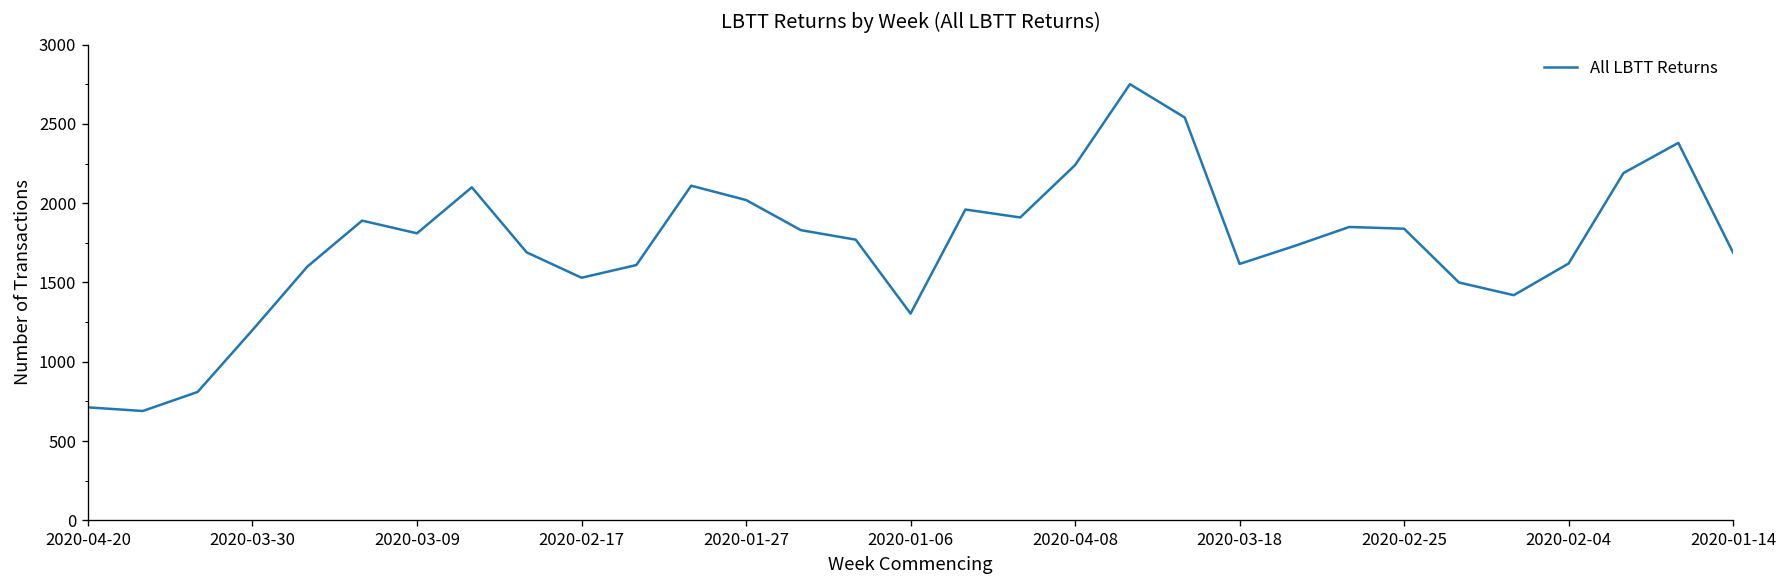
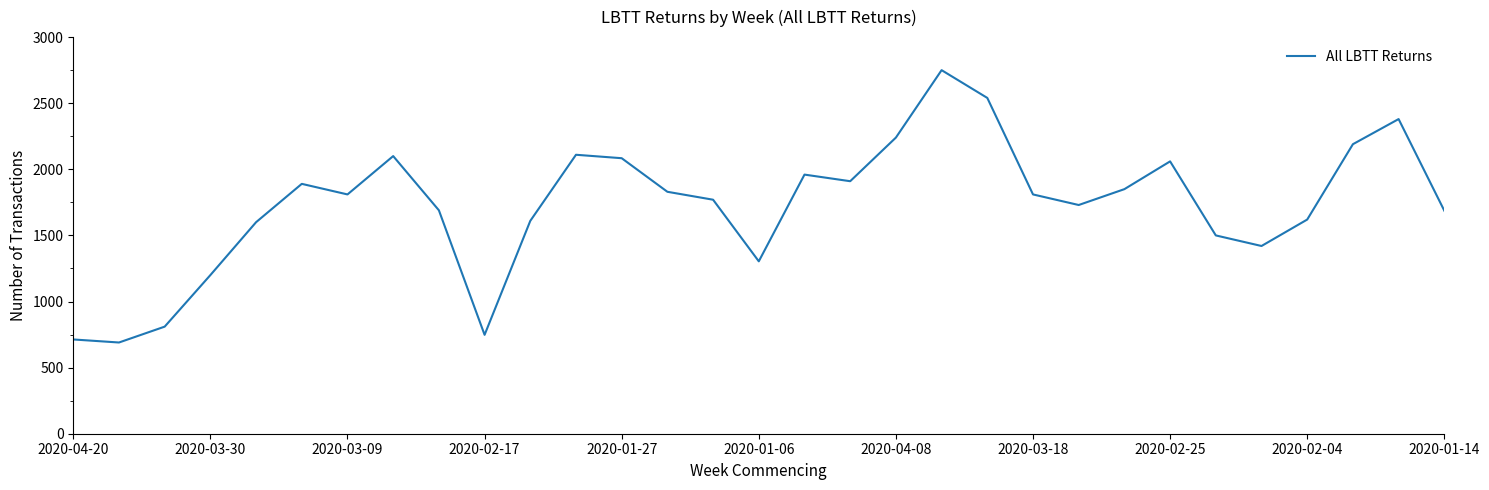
  {
    "2020-04-20": 710,
    "2020-03-30": 1200,
    "2020-03-09": 1810,
-   "2020-02-17": 1530,
-   "2020-01-27": 2020,
+   "2020-02-17": 750,
+   "2020-01-27": 2080,
    "2020-01-06": 1300,
    "2020-04-08": 2240,
-   "2020-03-18": 1620,
-   "2020-02-25": 1840,
+   "2020-03-18": 1810,
+   "2020-02-25": 2060,
    "2020-02-04": 1620,
    "2020-01-14": 1690
  }
